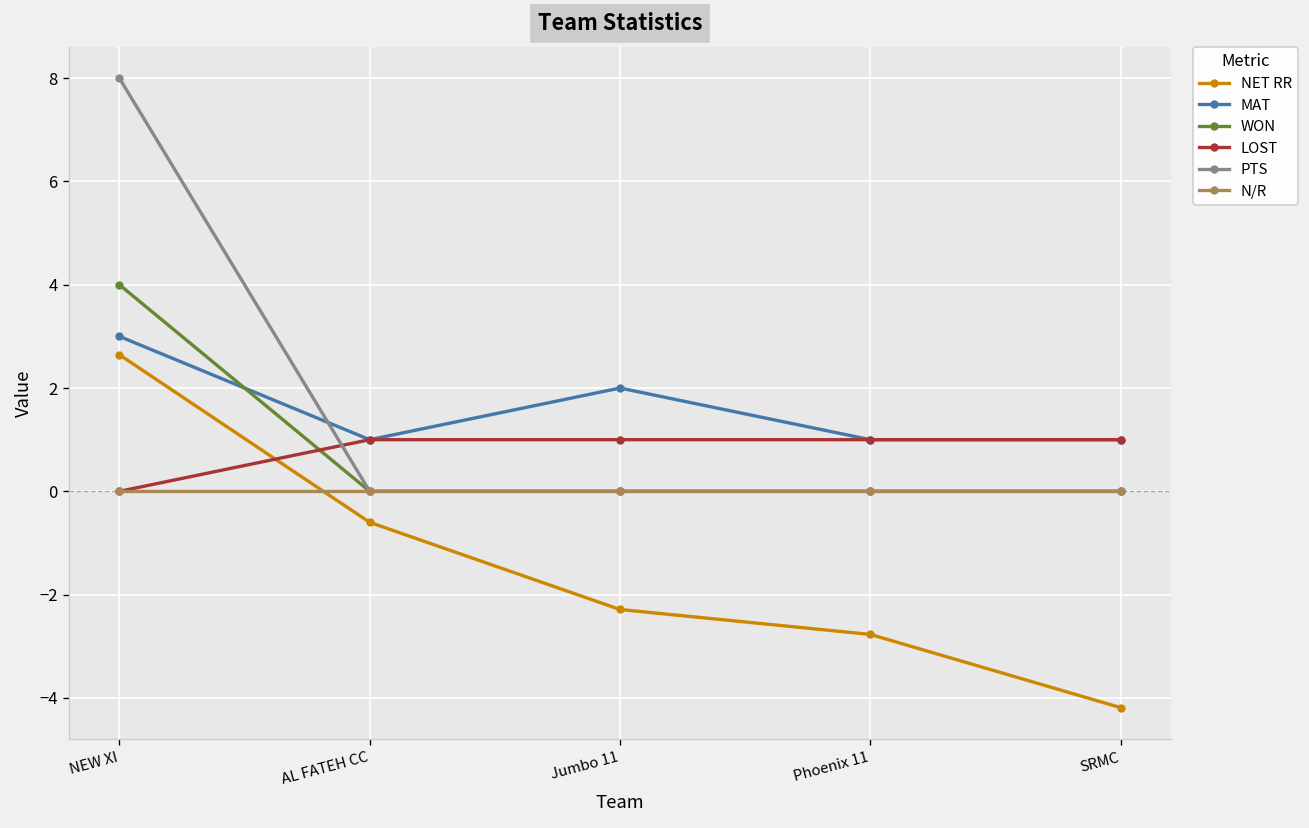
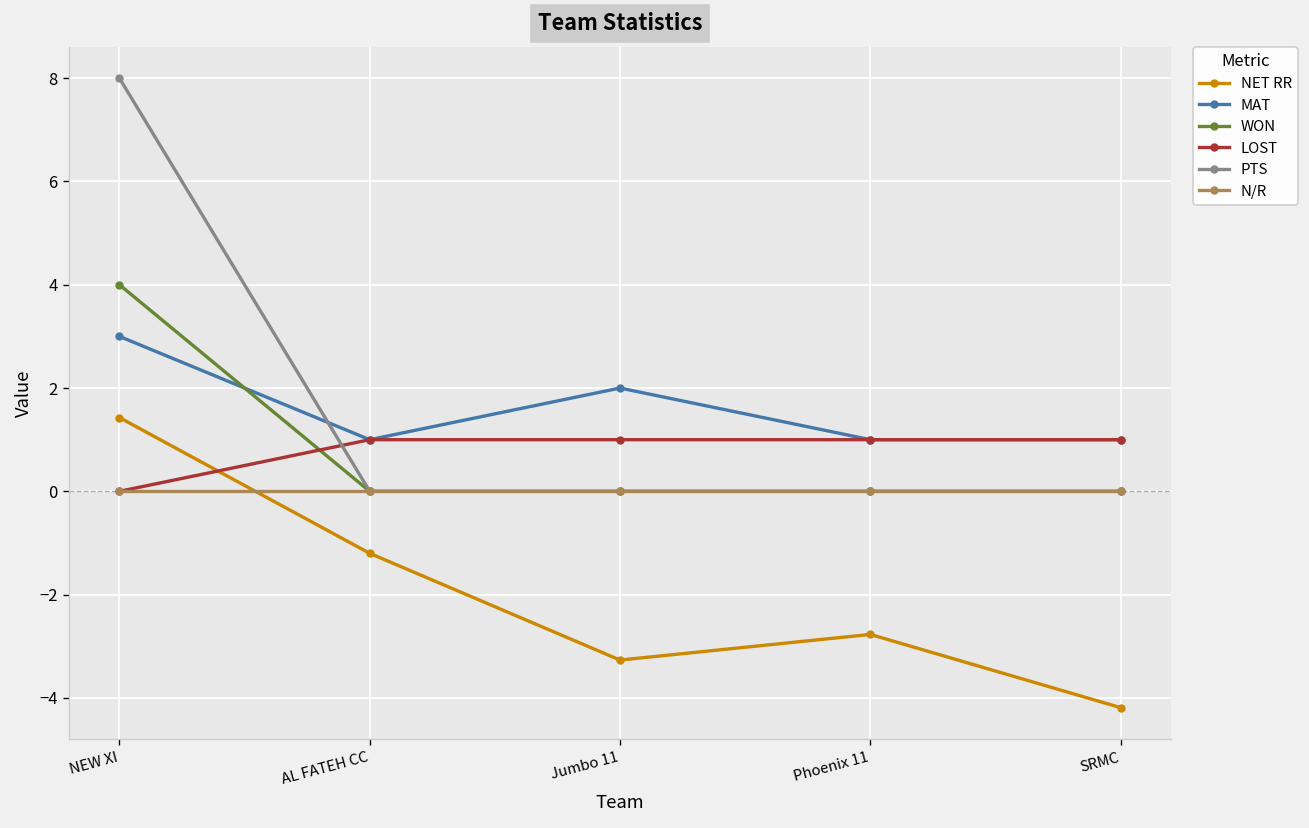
  {
    "NET RR": {
-     "NEW XI": 2.6,
-     "AL FATEH CC": -0.6,
-     "Jumbo 11": -2.3,
+     "NEW XI": 1.4,
+     "AL FATEH CC": -1.2,
+     "Jumbo 11": -3.3,
      "Phoenix 11": -2.8,
      "SRMC": -4.2
    },
    "MAT": {
      "NEW XI": 3.0,
      "Jumbo 11": 2.0
    },
    "WON": {
      "NEW XI": 4.0
    },
    "LOST": {
      "Jumbo 11": 1.0
    },
    "PTS": {
      "NEW XI": 8.0
    }
  }
